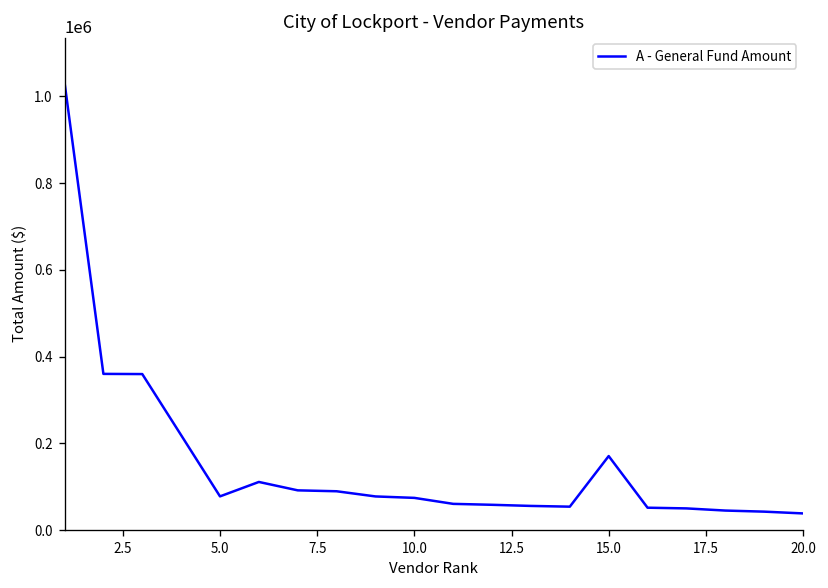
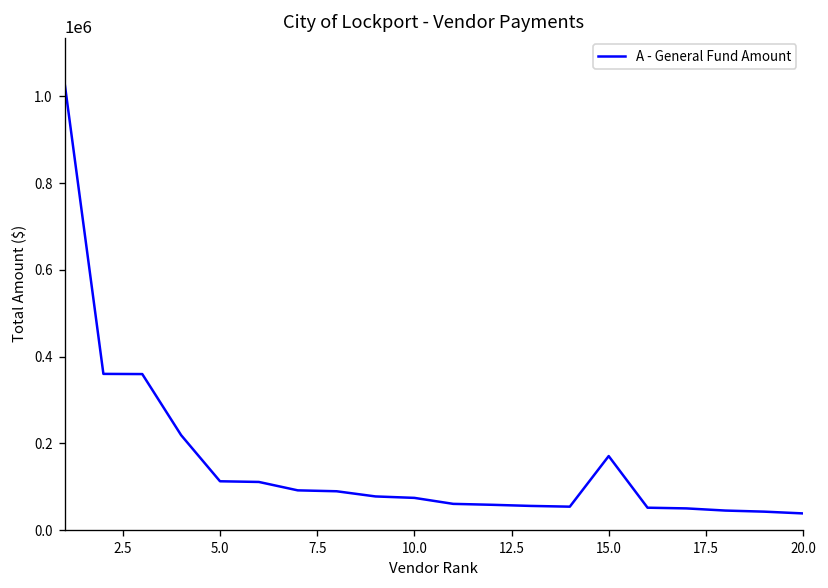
  {
-   "5.0": 80000,
+   "5.0": 110000,
    "10.0": 70000,
    "15.0": 170000,
    "20.0": 40000
  }
